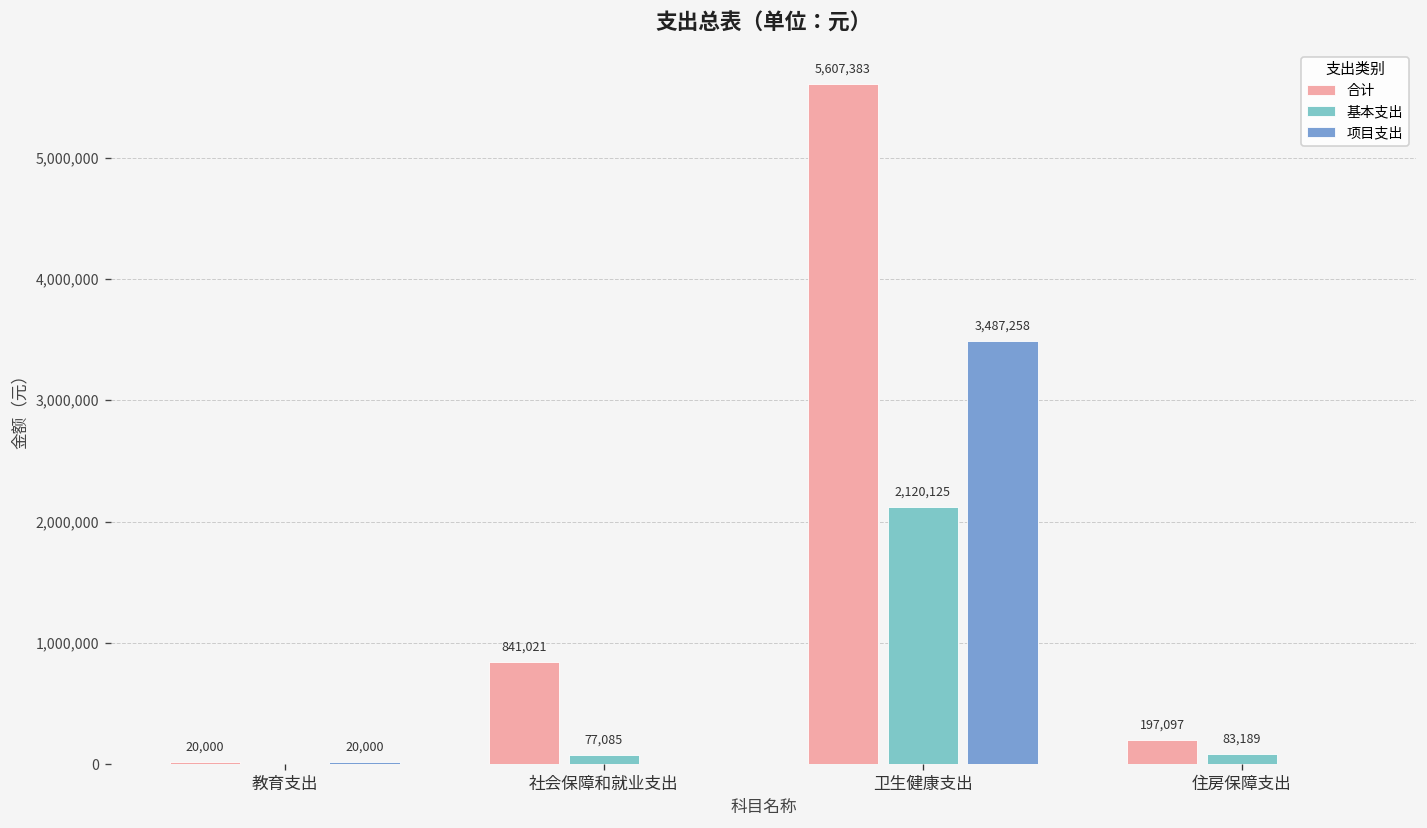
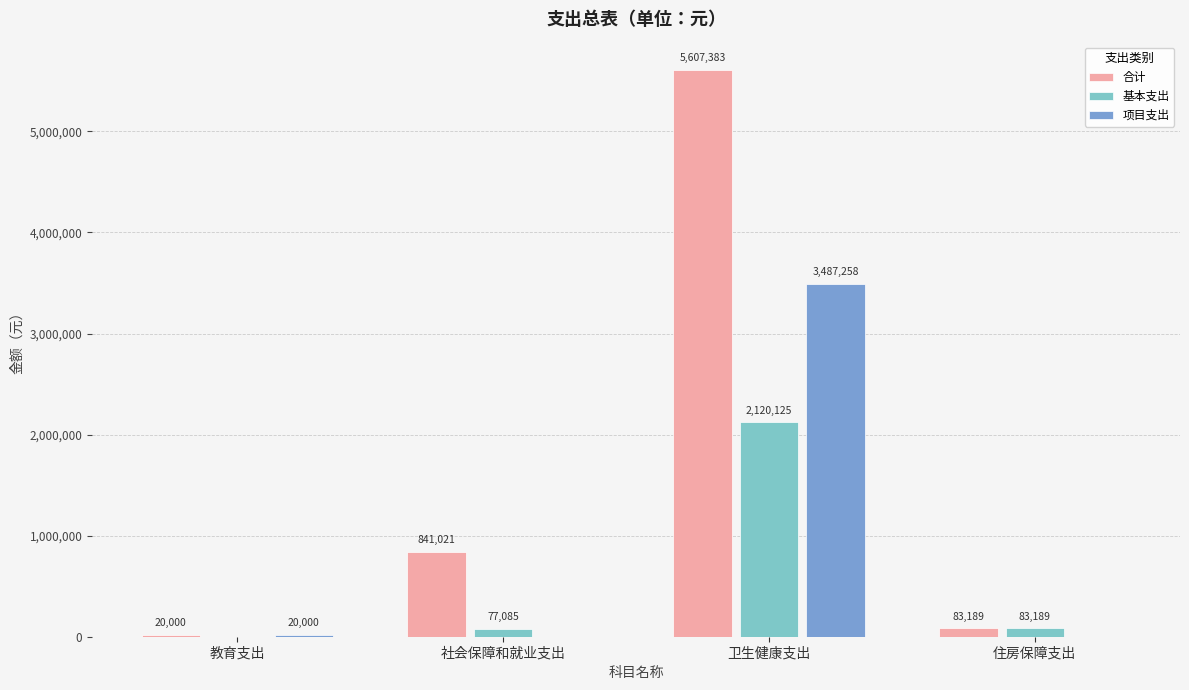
  {
    "合计": {
      "教育支出": "20,000",
      "社会保障和就业支出": "841,021",
      "卫生健康支出": "5,607,383",
-     "住房保障支出": "197,097"
+     "住房保障支出": "83,189"
    }
  }
